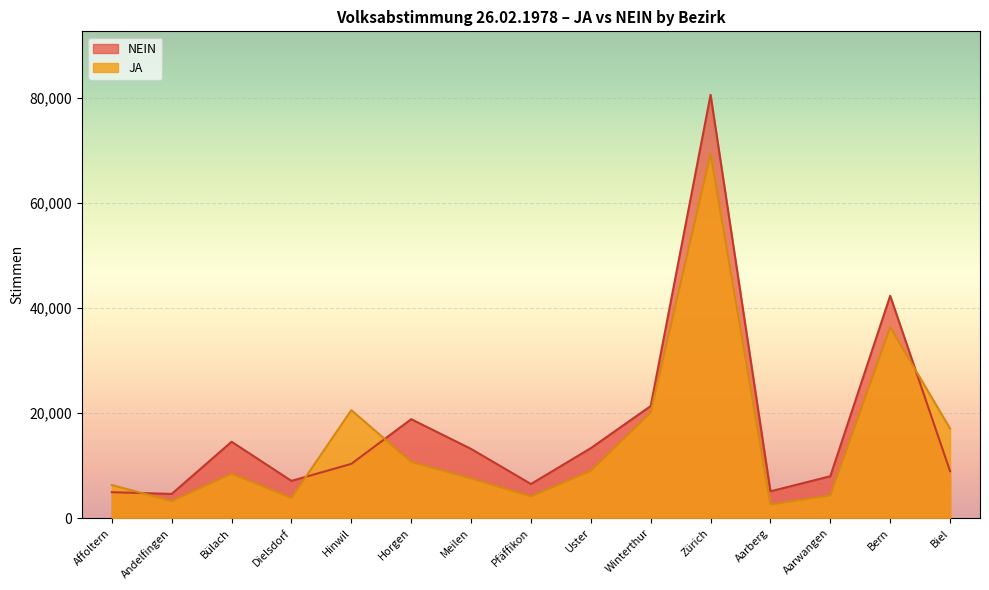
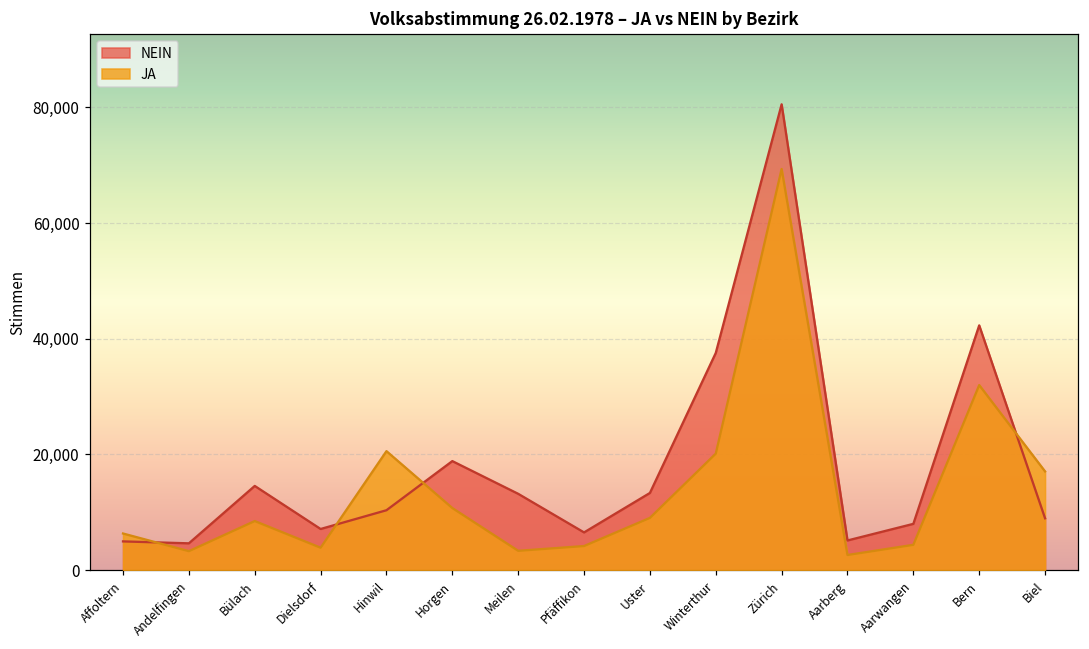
  {
    "NEIN": {
      "Affoltern": "5,000",
      "Andelfingen": "5,000",
      "Bülach": "15,000",
      "Dielsdorf": "7,000",
      "Hinwil": "10,000",
      "Horgen": "19,000",
      "Meilen": "13,000",
      "Pfäffikon": "7,000",
      "Uster": "13,000",
-     "Winterthur": "21,000",
+     "Winterthur": "38,000",
      "Zürich": "81,000",
      "Aarberg": "5,000",
      "Aarwangen": "8,000",
      "Bern": "42,000",
      "Biel": "9,000"
    },
    "JA": {
      "Affoltern": "6,000",
      "Andelfingen": "3,000",
      "Bülach": "8,000",
      "Dielsdorf": "4,000",
      "Hinwil": "21,000",
      "Horgen": "11,000",
-     "Meilen": "8,000",
+     "Meilen": "3,000",
      "Pfäffikon": "4,000",
      "Uster": "9,000",
      "Winterthur": "20,000",
      "Zürich": "69,000",
      "Aarberg": "3,000",
      "Aarwangen": "4,000",
-     "Bern": "36,000",
+     "Bern": "32,000",
      "Biel": "17,000"
    }
  }
